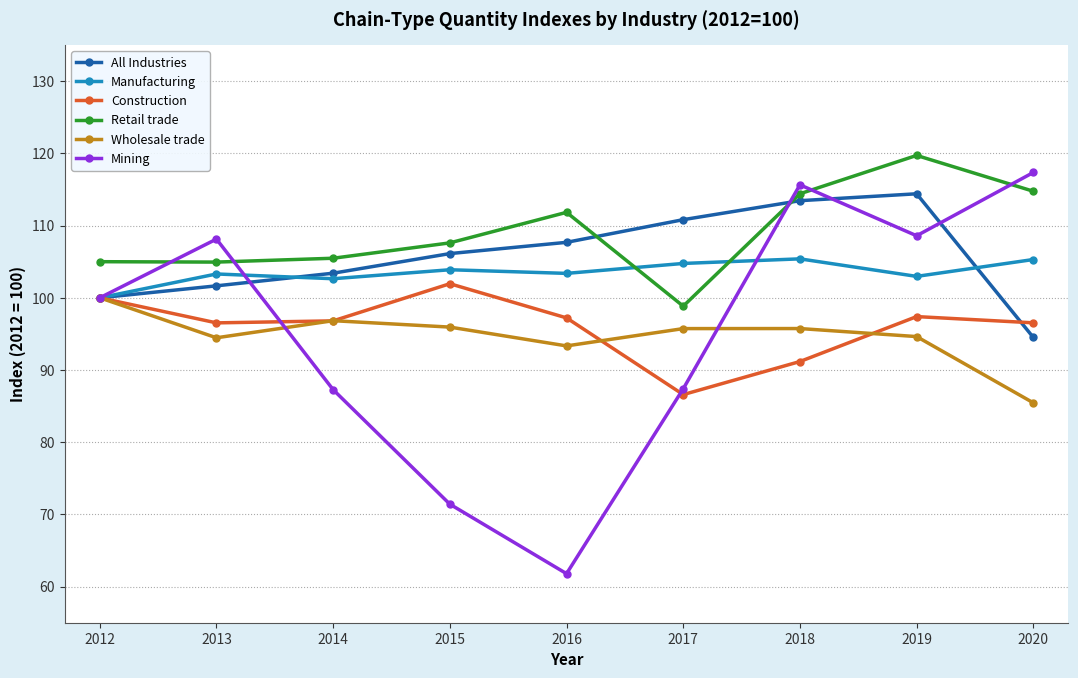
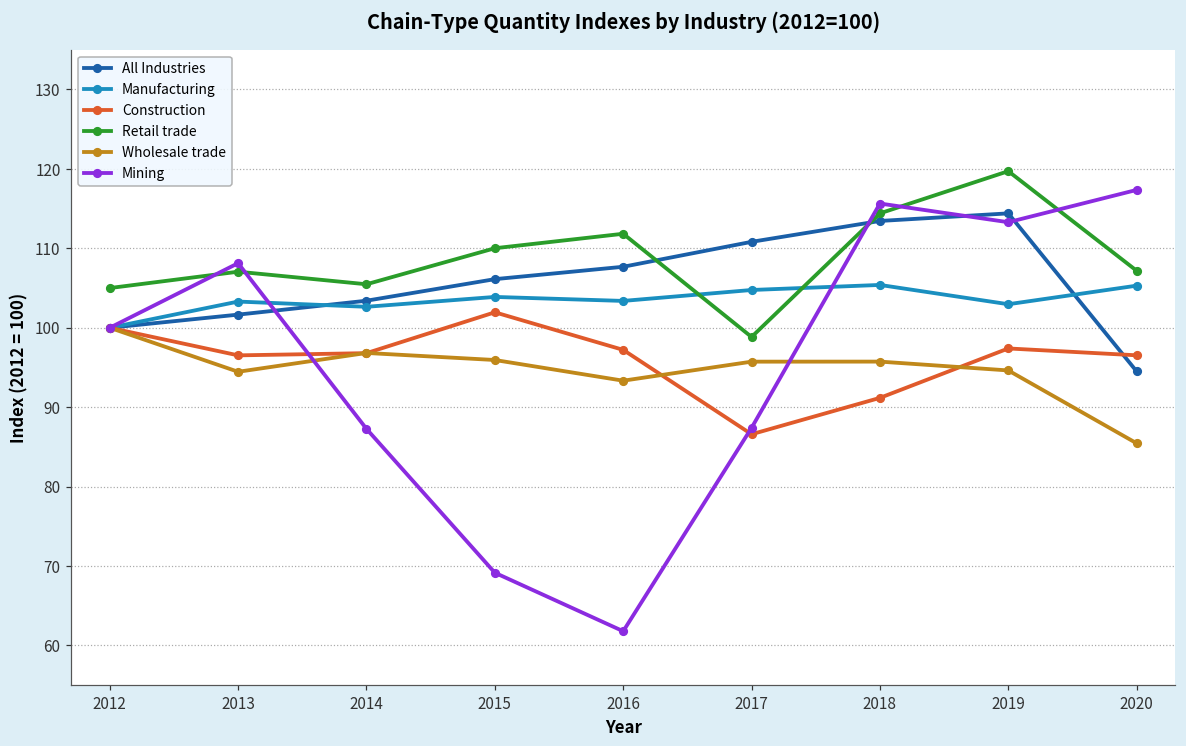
  {
    "Retail trade": {
      "2012": 105,
-     "2013": 105,
+     "2013": 107,
      "2014": 105,
-     "2015": 108,
+     "2015": 110,
      "2016": 112,
      "2017": 99,
      "2018": 114,
      "2019": 120,
-     "2020": 115
+     "2020": 107
    },
    "Mining": {
      "2013": 108,
      "2014": 87,
-     "2015": 71,
+     "2015": 69,
      "2016": 62,
      "2017": 87,
      "2018": 116,
-     "2019": 109,
+     "2019": 113,
      "2020": 117
    }
  }
